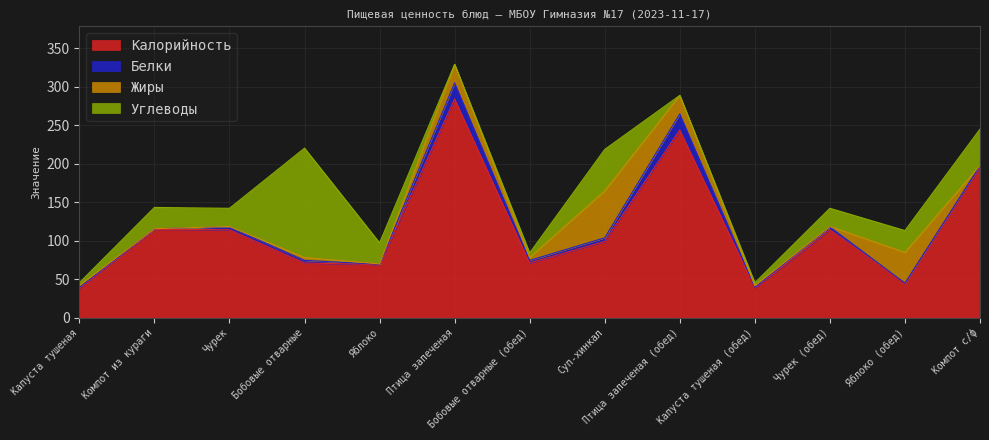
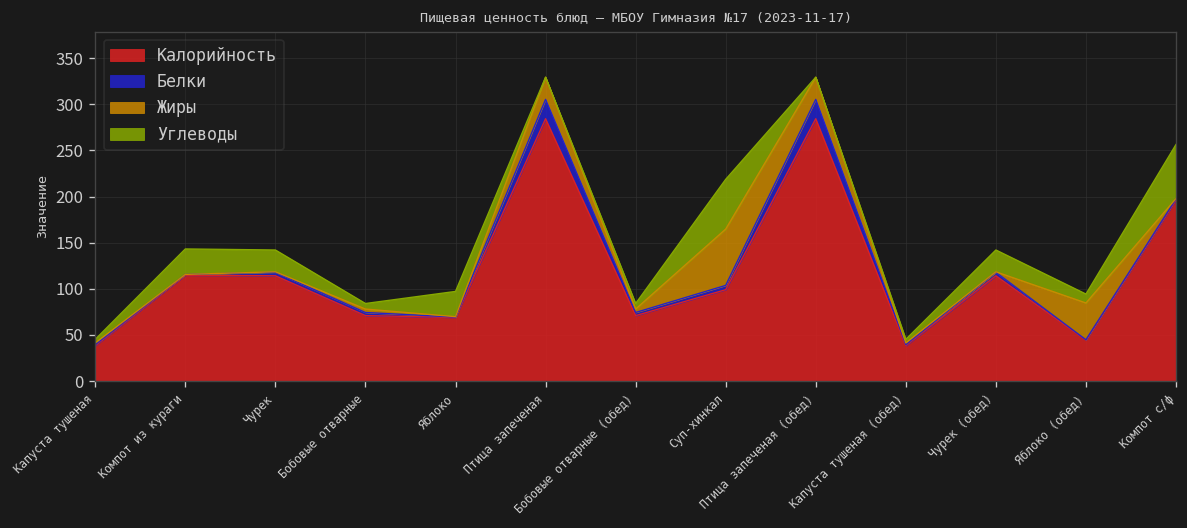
  {
    "Калорийность": {
      "Чурек": 110,
      "Бобовые отварные": 70,
      "Птица запеченая": 280,
      "Бобовые отварные (обед)": 70,
      "Суп-хинкал": 100,
-     "Птица запеченая (обед)": 240,
+     "Птица запеченая (обед)": 280,
      "Чурек (обед)": 110
    },
    "Белки": {
      "Бобовые отварные": 0,
      "Птица запеченая": 20,
      "Бобовые отварные (обед)": 0,
      "Суп-хинкал": 0,
      "Птица запеченая (обед)": 20
    },
    "Жиры": {
      "Бобовые отварные": 0,
      "Бобовые отварные (обед)": 0,
      "Суп-хинкал": 60,
      "Яблоко (обед)": 40
    },
    "Углеводы": {
      "Капуста тушеная": 0,
      "Компот из кураги": 30,
      "Чурек": 20,
-     "Бобовые отварные": 140,
+     "Бобовые отварные": 10,
      "Яблоко": 30,
      "Бобовые отварные (обед)": 10,
      "Суп-хинкал": 50,
      "Капуста тушеная (обед)": 0,
      "Чурек (обед)": 20,
-     "Яблоко (обед)": 30,
-     "Компот с/ф": 50
+     "Яблоко (обед)": 10,
+     "Компот с/ф": 60
    }
  }
